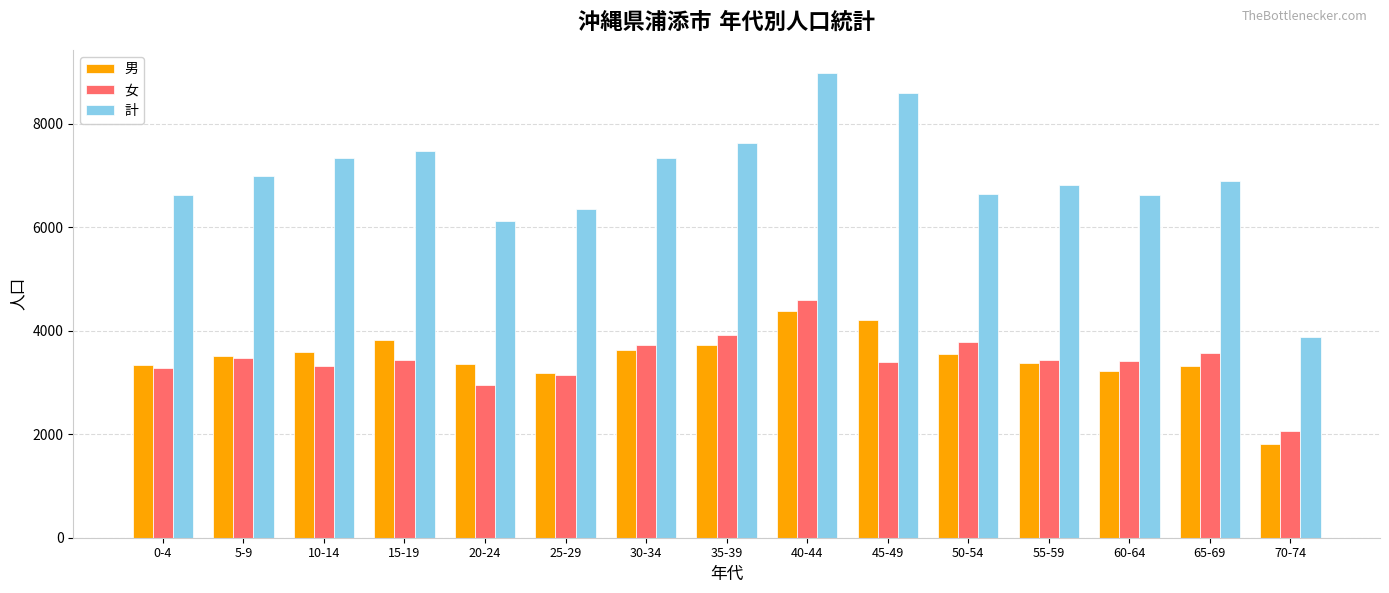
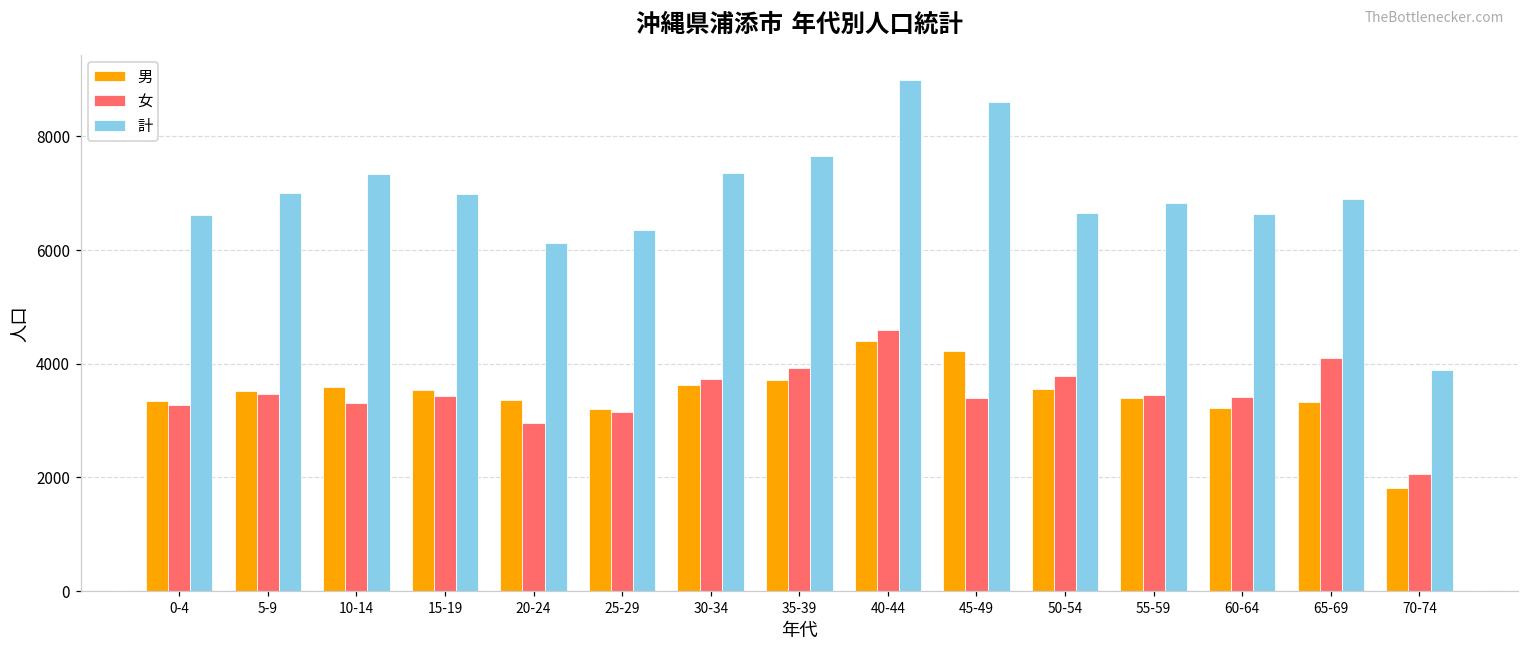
  {
    "男": {
      "0-4": 3300,
      "5-9": 3500,
      "10-14": 3600,
-     "15-19": 3800,
+     "15-19": 3500,
      "20-24": 3400,
      "25-29": 3200,
      "30-34": 3600,
      "35-39": 3700,
      "40-44": 4400,
      "45-49": 4200,
      "50-54": 3600,
      "55-59": 3400,
      "60-64": 3200,
      "65-69": 3300,
      "70-74": 1800
    },
    "女": {
      "0-4": 3300,
      "5-9": 3500,
      "10-14": 3300,
      "15-19": 3400,
      "20-24": 3000,
      "25-29": 3200,
      "30-34": 3700,
      "35-39": 3900,
      "40-44": 4600,
      "45-49": 3400,
      "50-54": 3800,
      "55-59": 3400,
      "60-64": 3400,
-     "65-69": 3600,
+     "65-69": 4100,
      "70-74": 2100
    },
    "計": {
      "0-4": 6600,
      "5-9": 7000,
      "10-14": 7300,
-     "15-19": 7500,
+     "15-19": 7000,
      "20-24": 6100,
      "25-29": 6300,
      "30-34": 7300,
      "35-39": 7600,
      "40-44": 9000,
      "45-49": 8600,
      "50-54": 6600,
      "55-59": 6800,
      "60-64": 6600,
      "65-69": 6900,
      "70-74": 3900
    }
  }
